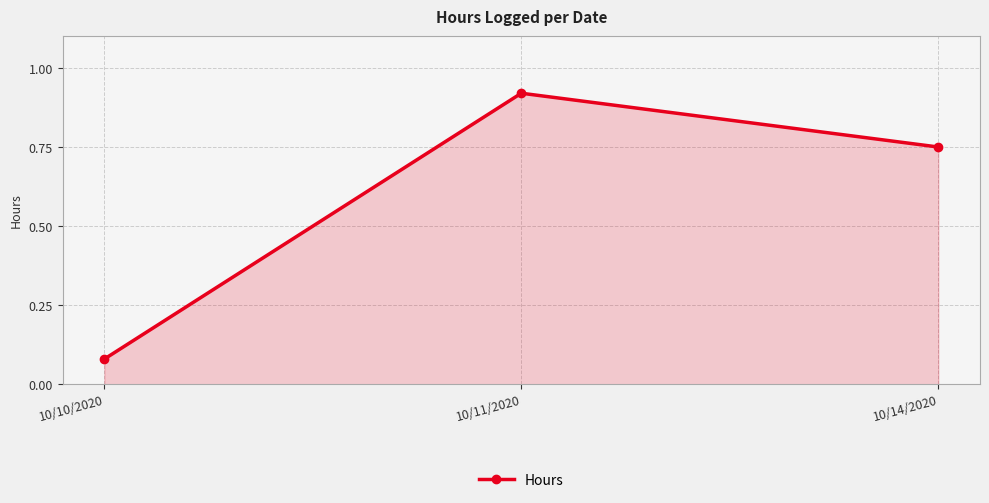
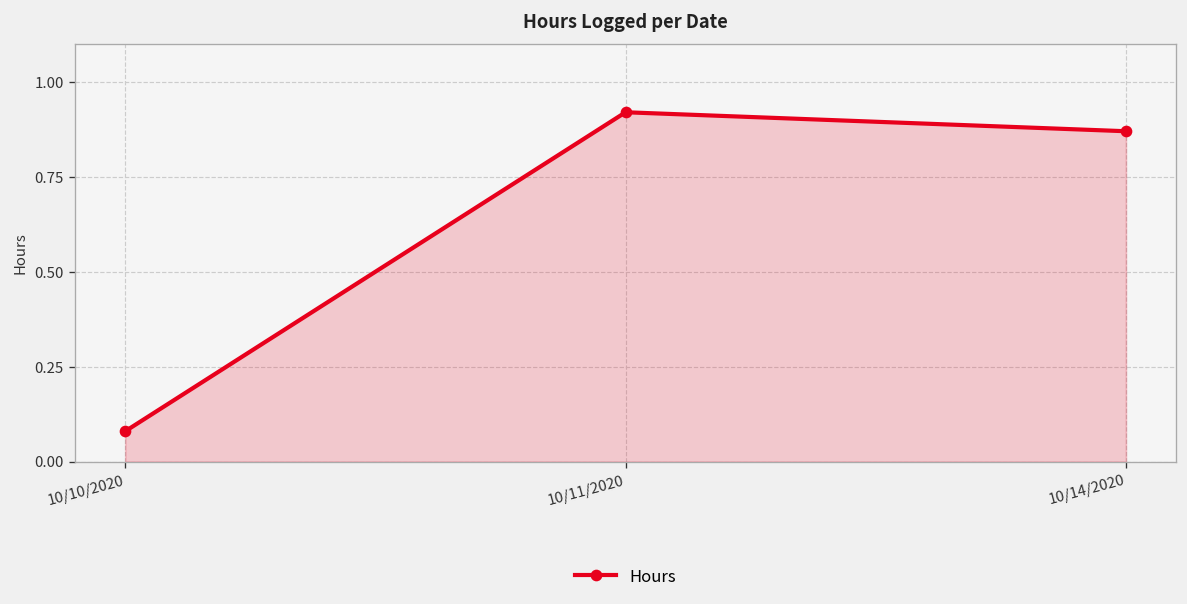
  {
    "10/10/2020": 0.08,
    "10/11/2020": 0.92,
-   "10/14/2020": 0.75
+   "10/14/2020": 0.87
  }
